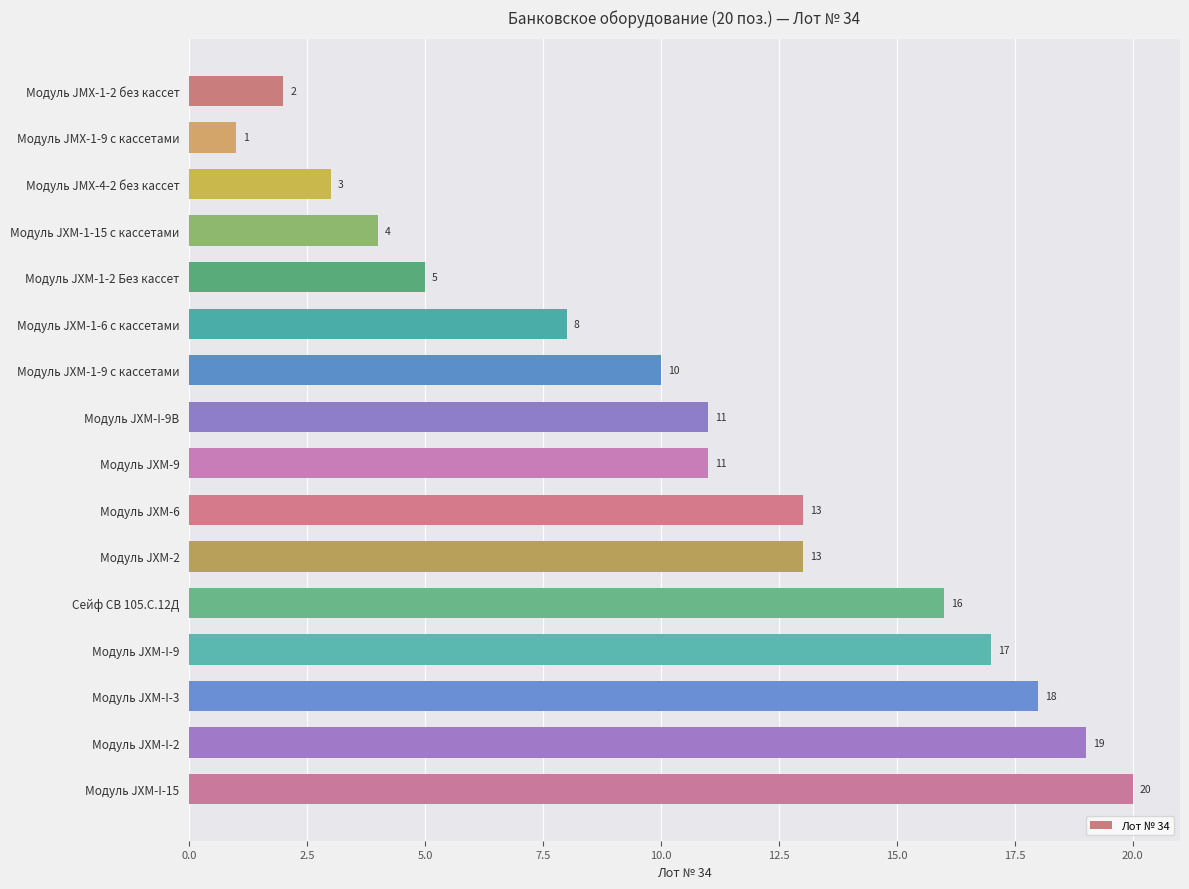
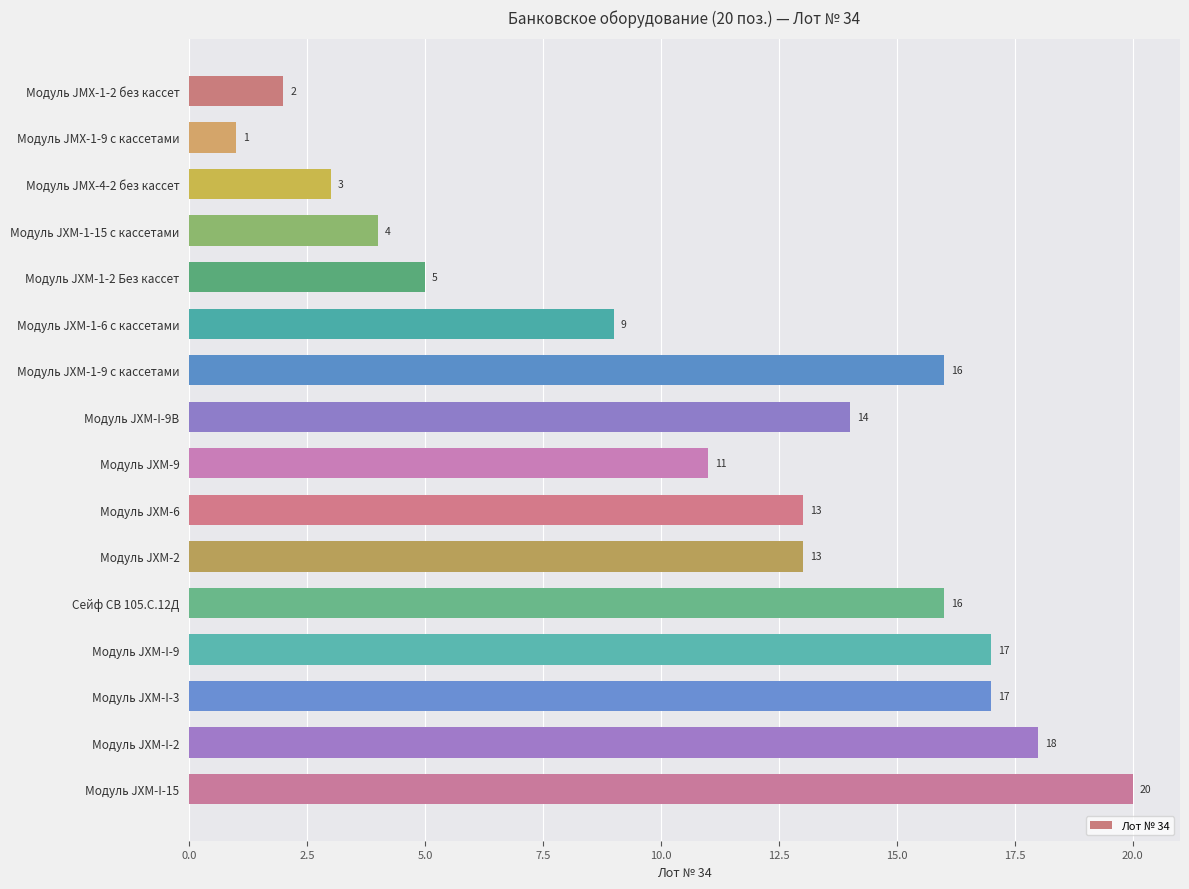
  {
    "Модуль JMX-1-2 без кассет": 2,
    "Модуль JMX-1-9 с кассетами": 1,
    "Модуль JMX-4-2 без кассет": 3,
    "Модуль JXM-1-15 с кассетами": 4,
    "Модуль JXM-1-2 Без кассет": 5,
-   "Модуль JXM-1-6 с кассетами": 8,
-   "Модуль JXM-1-9 с кассетами": 10,
-   "Модуль JXM-I-9В": 11,
+   "Модуль JXM-1-6 с кассетами": 9,
+   "Модуль JXM-1-9 с кассетами": 16,
+   "Модуль JXM-I-9В": 14,
    "Модуль JXM-9": 11,
    "Модуль JXM-6": 13,
    "Модуль JXM-2": 13,
    "Сейф СВ 105.С.12Д": 16,
    "Модуль JXM-I-9": 17,
-   "Модуль JXM-I-3": 18,
-   "Модуль JXM-I-2": 19,
+   "Модуль JXM-I-3": 17,
+   "Модуль JXM-I-2": 18,
    "Модуль JXM-I-15": 20
  }
